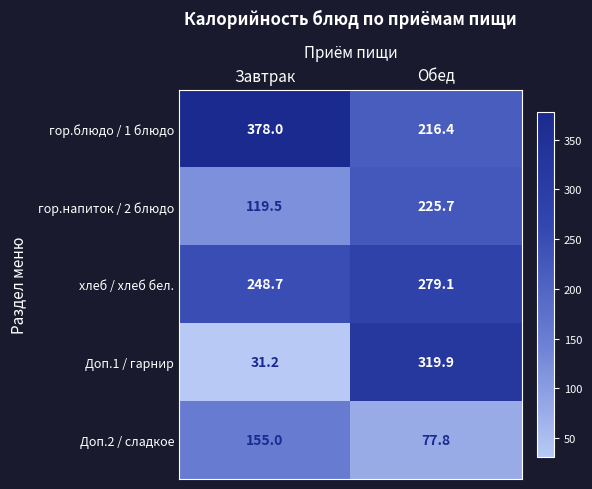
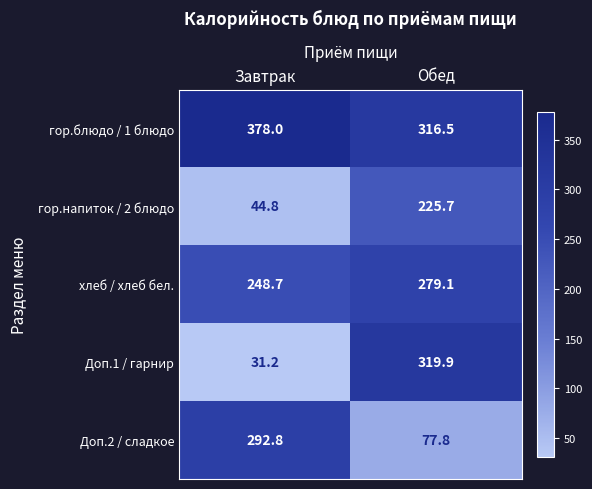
  {
    "гор.блюдо / 1 блюдо": {
      "Завтрак": 378.0,
-     "Обед": 216.4
+     "Обед": 316.5
    },
    "гор.напиток / 2 блюдо": {
-     "Завтрак": 119.5,
+     "Завтрак": 44.8,
      "Обед": 225.7
    },
    "хлеб / хлеб бел.": {
      "Завтрак": 248.7,
      "Обед": 279.1
    },
    "Доп.1 / гарнир": {
      "Завтрак": 31.2,
      "Обед": 319.9
    },
    "Доп.2 / сладкое": {
-     "Завтрак": 155.0,
+     "Завтрак": 292.8,
      "Обед": 77.8
    }
  }
